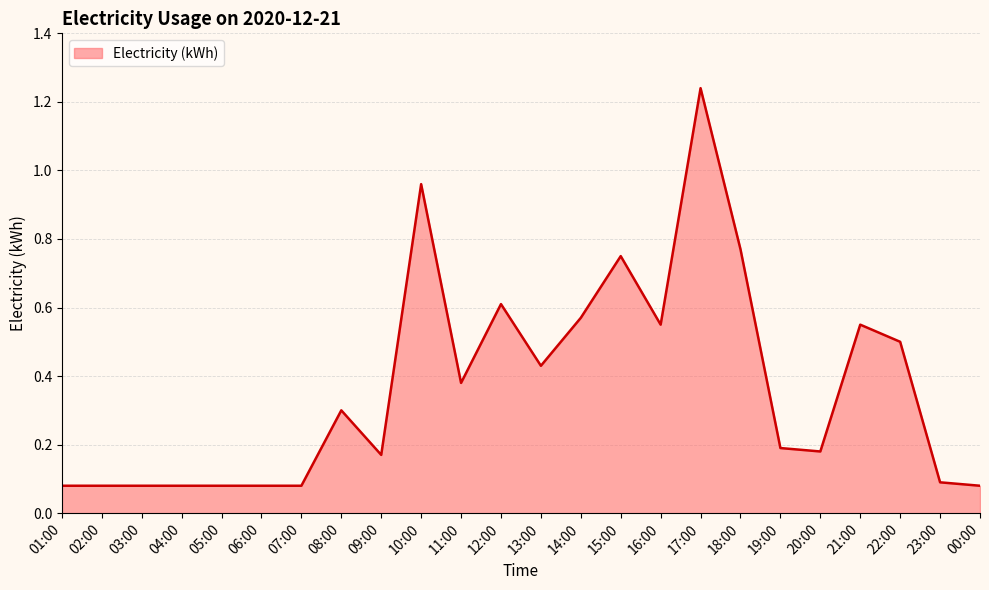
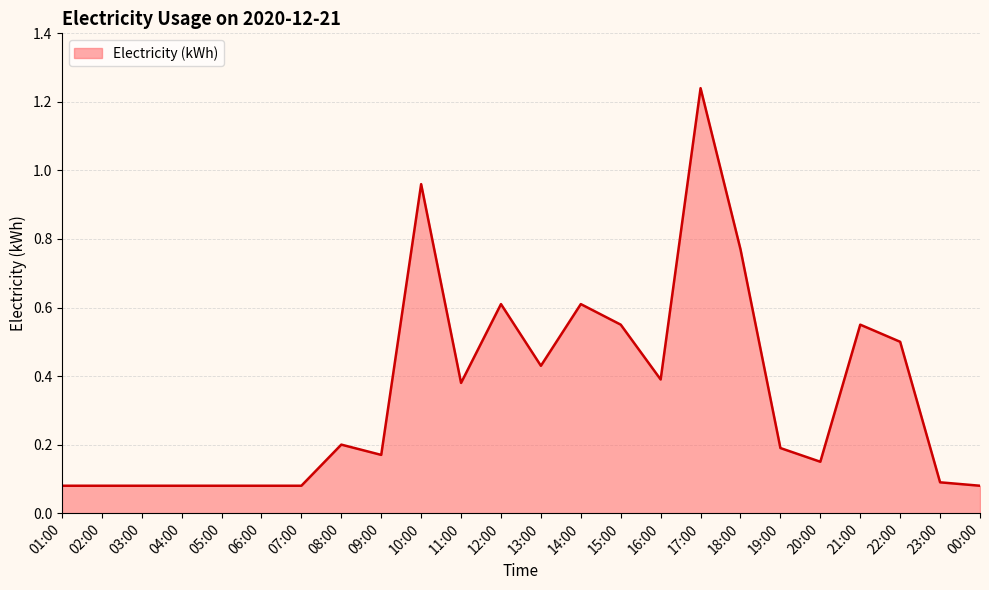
  {
    "01:00": 0.08,
    "02:00": 0.08,
    "03:00": 0.08,
    "04:00": 0.08,
    "05:00": 0.08,
    "06:00": 0.08,
    "07:00": 0.08,
-   "08:00": 0.3,
+   "08:00": 0.2,
    "09:00": 0.17,
    "10:00": 0.96,
    "11:00": 0.38,
    "12:00": 0.61,
    "13:00": 0.43,
-   "14:00": 0.57,
-   "15:00": 0.75,
-   "16:00": 0.55,
+   "14:00": 0.61,
+   "15:00": 0.55,
+   "16:00": 0.39,
    "17:00": 1.24,
    "18:00": 0.77,
    "19:00": 0.19,
-   "20:00": 0.18,
+   "20:00": 0.15,
    "21:00": 0.55,
    "22:00": 0.50,
    "23:00": 0.09,
    "00:00": 0.08
  }
